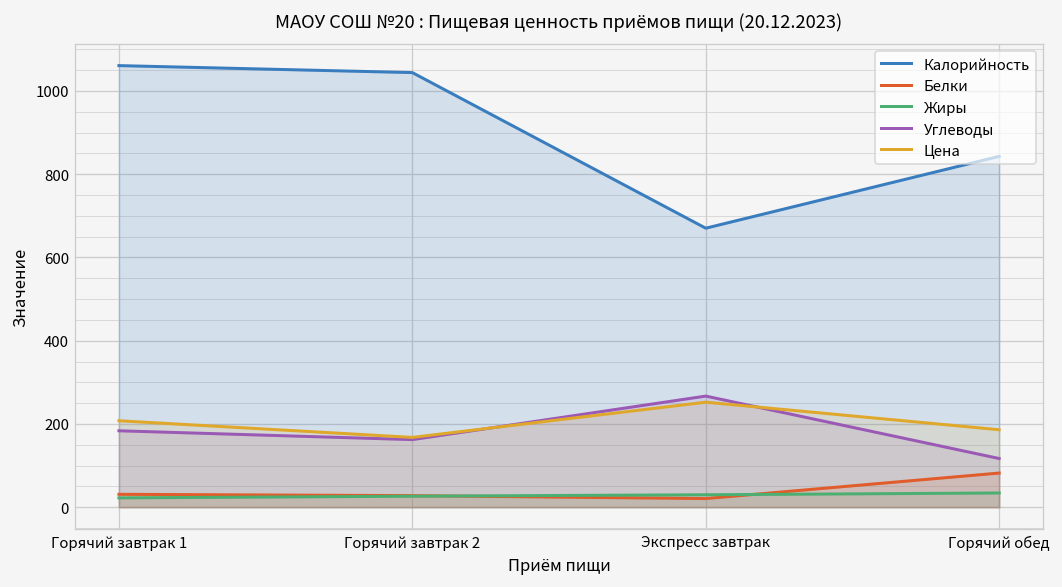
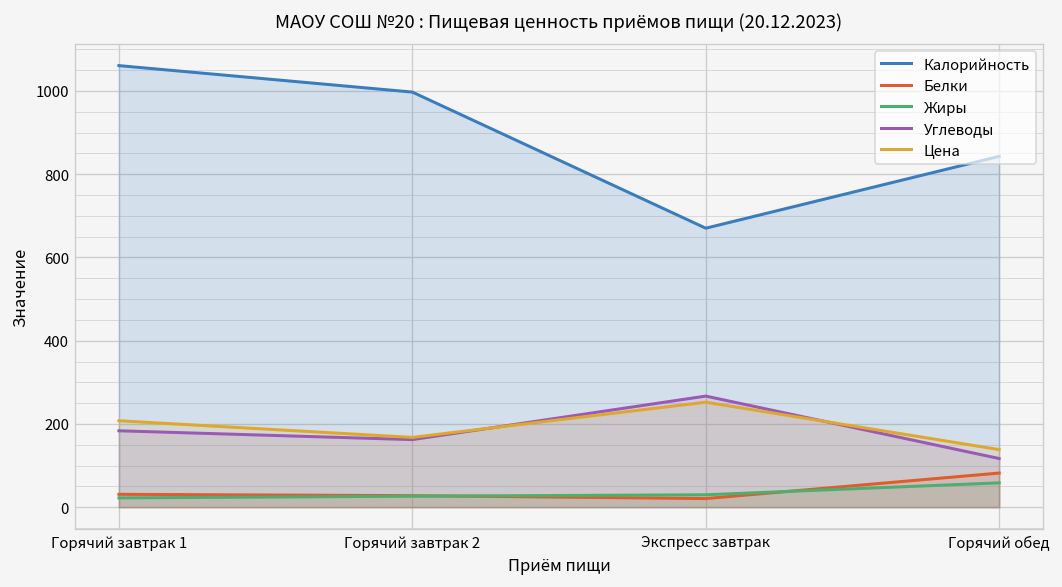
  {
    "Калорийность": {
      "Горячий завтрак 1": 1060,
-     "Горячий завтрак 2": 1040,
+     "Горячий завтрак 2": 1000,
      "Экспресс завтрак": 670
    },
    "Белки": {
      "Горячий завтрак 1": 30,
      "Экспресс завтрак": 20,
      "Горячий обед": 80
    },
    "Жиры": {
      "Горячий завтрак 1": 20,
      "Экспресс завтрак": 30,
-     "Горячий обед": 30
+     "Горячий обед": 60
    },
    "Углеводы": {
      "Горячий завтрак 1": 180,
      "Экспресс завтрак": 270,
      "Горячий обед": 120
    },
    "Цена": {
      "Горячий завтрак 1": 210,
      "Экспресс завтрак": 250,
-     "Горячий обед": 190
+     "Горячий обед": 140
    }
  }
